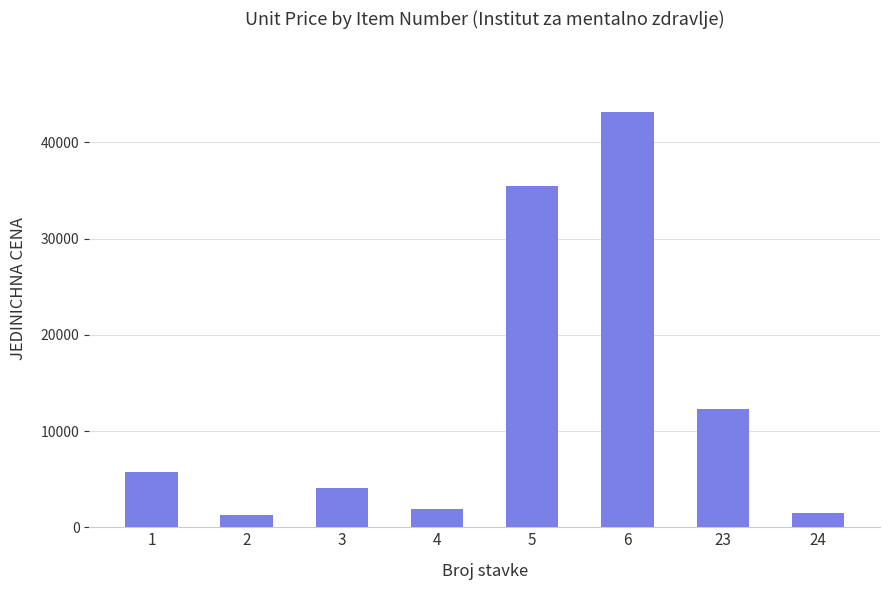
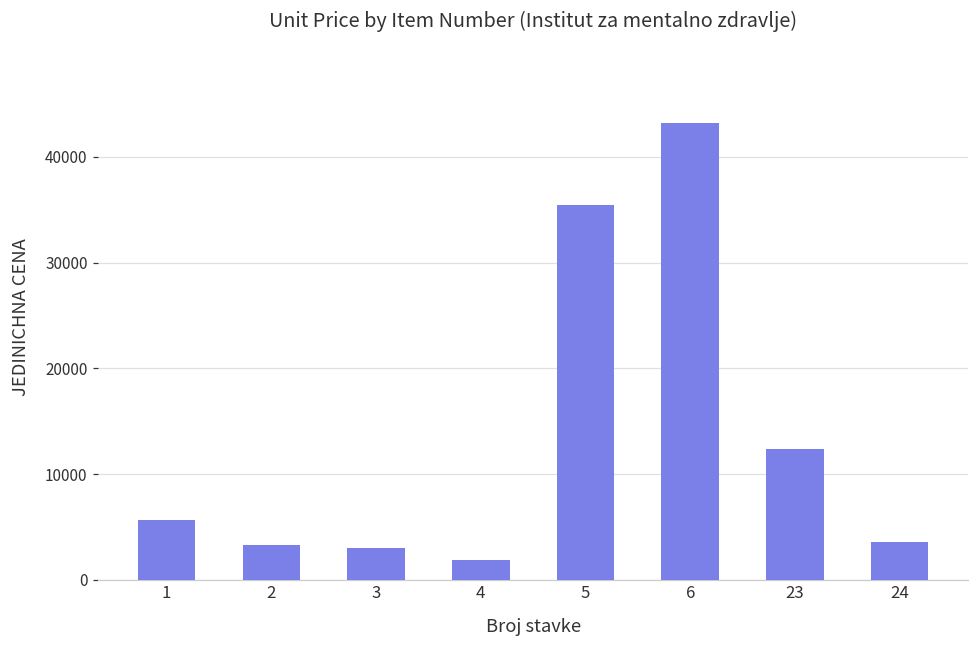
  {
    "1": 6000,
-   "2": 1000,
-   "3": 4000,
+   "2": 3000,
+   "3": 3000,
    "4": 2000,
    "5": 35000,
    "6": 43000,
    "23": 12000,
-   "24": 1000
+   "24": 4000
  }
